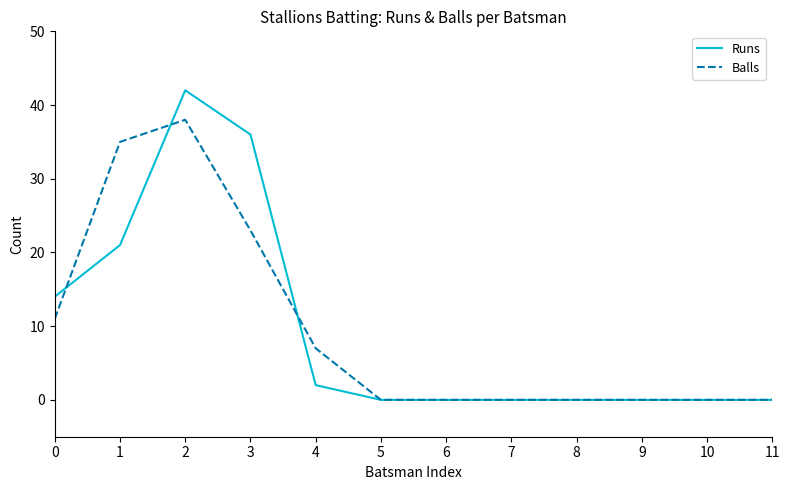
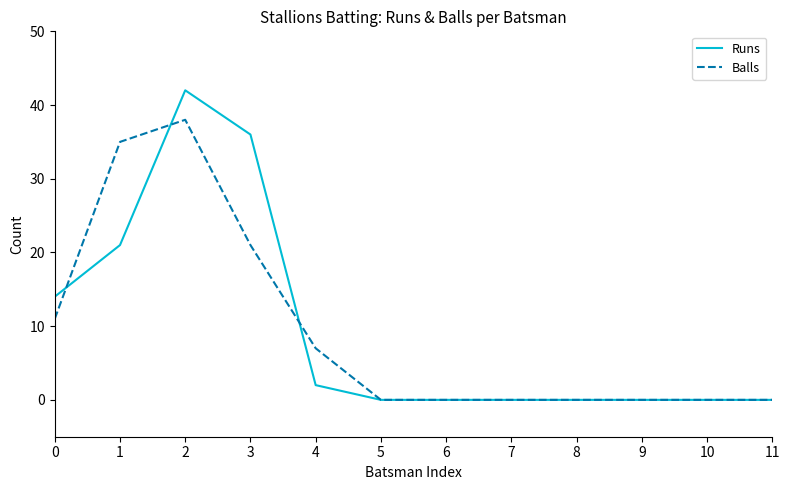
  {
    "Runs": {
      "0": 14,
      "1": 21,
      "2": 42,
      "3": 36,
      "4": 2
    },
    "Balls": {
      "0": 11,
      "1": 35,
      "2": 38,
-     "3": 23,
+     "3": 21,
      "4": 7
    }
  }
